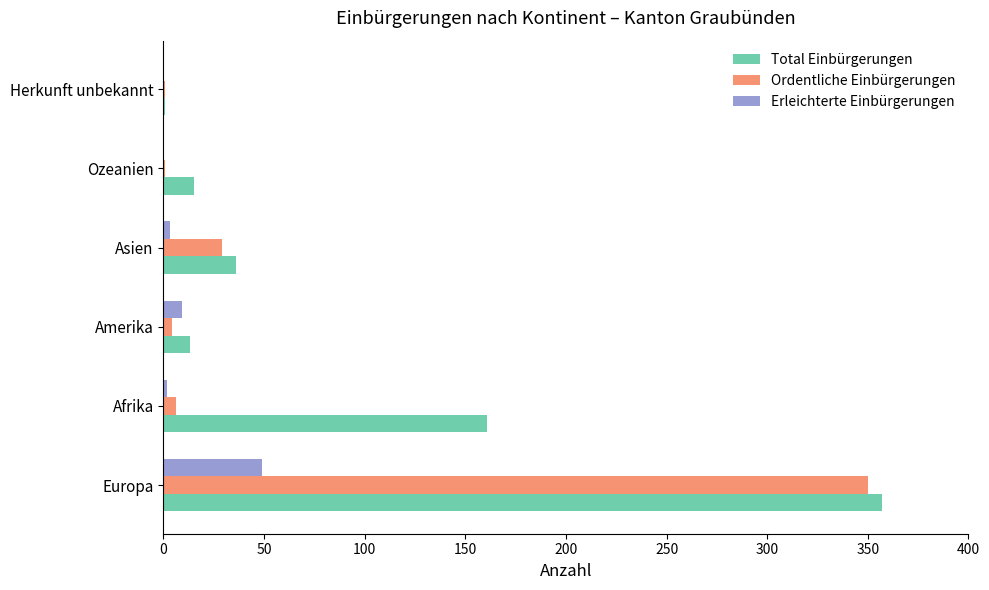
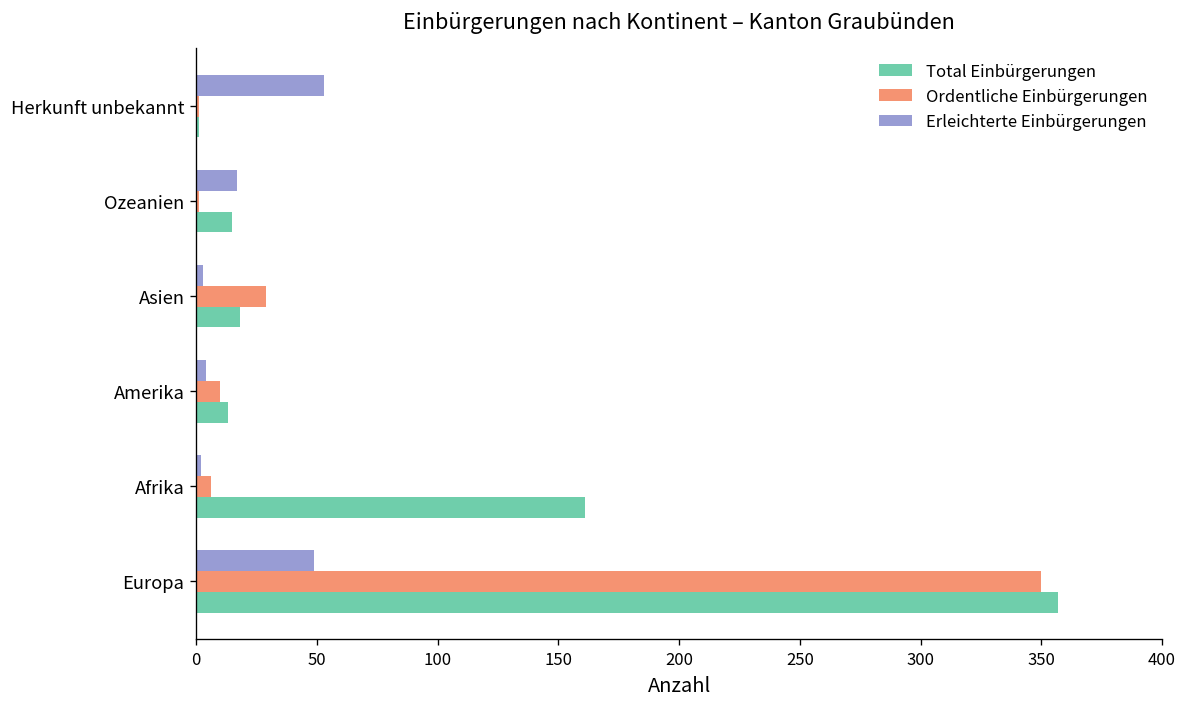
  {
    "Total Einbürgerungen": {
      "Ozeanien": 15,
-     "Asien": 36,
+     "Asien": 18,
      "Amerika": 13,
      "Afrika": 161,
      "Europa": 357
    },
    "Ordentliche Einbürgerungen": {
      "Asien": 29,
-     "Amerika": 4,
+     "Amerika": 10,
      "Afrika": 6,
      "Europa": 350
    },
    "Erleichterte Einbürgerungen": {
-     "Herkunft unbekannt": 0,
-     "Ozeanien": 0,
+     "Herkunft unbekannt": 53,
+     "Ozeanien": 17,
      "Asien": 3,
-     "Amerika": 9,
+     "Amerika": 4,
      "Afrika": 2,
      "Europa": 49
    }
  }
